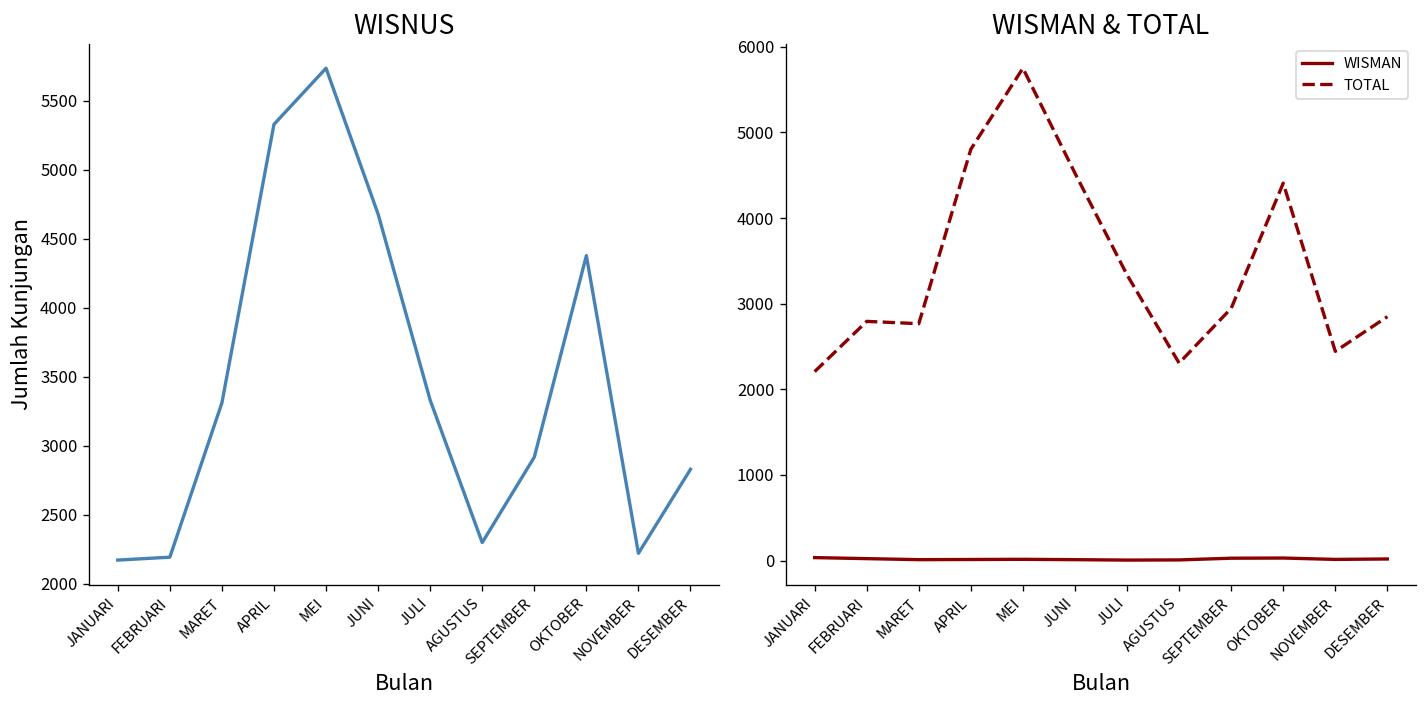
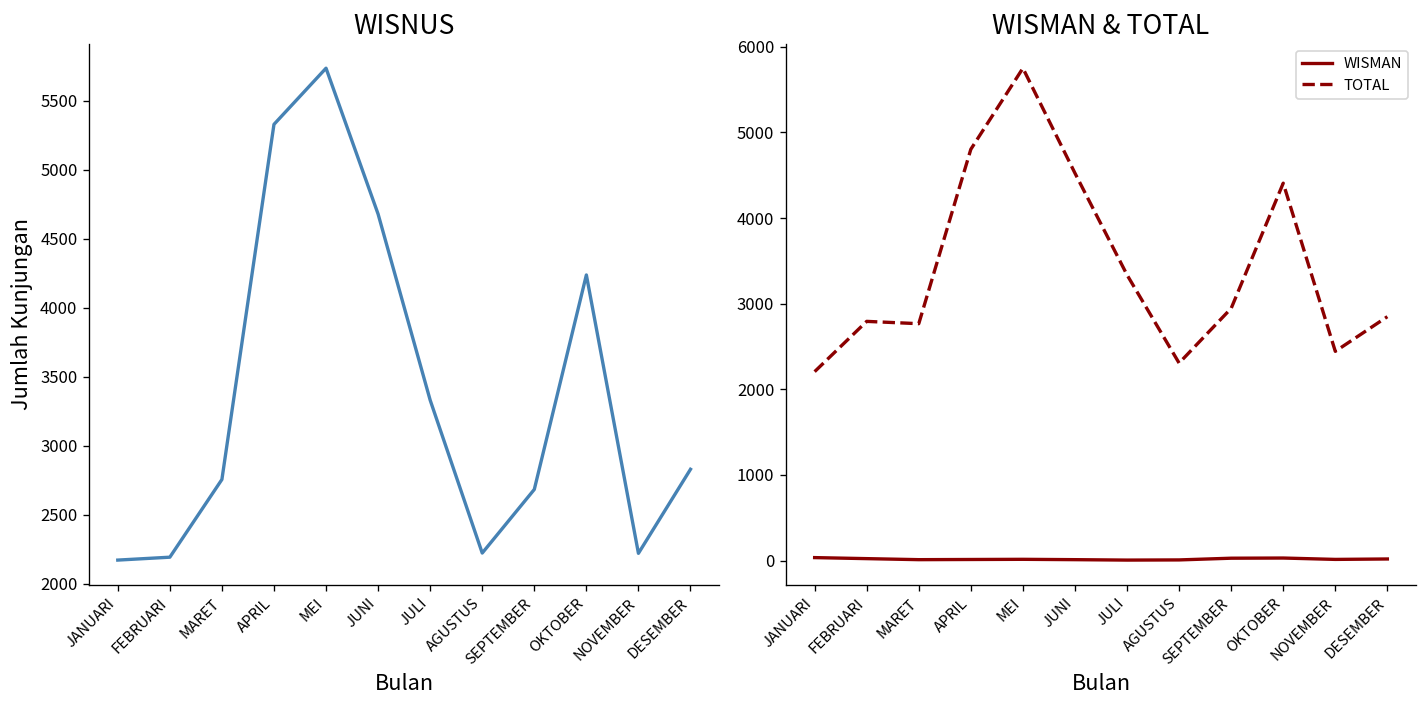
  {
    "WISNUS": {
      "JANUARI": 2170,
      "FEBRUARI": 2190,
-     "MARET": 3310,
+     "MARET": 2760,
      "APRIL": 5330,
      "MEI": 5740,
      "JUNI": 4680,
      "JULI": 3330,
-     "AGUSTUS": 2300,
-     "SEPTEMBER": 2920,
-     "OKTOBER": 4380,
+     "AGUSTUS": 2220,
+     "SEPTEMBER": 2680,
+     "OKTOBER": 4240,
      "NOVEMBER": 2220,
      "DESEMBER": 2830
    }
  }
